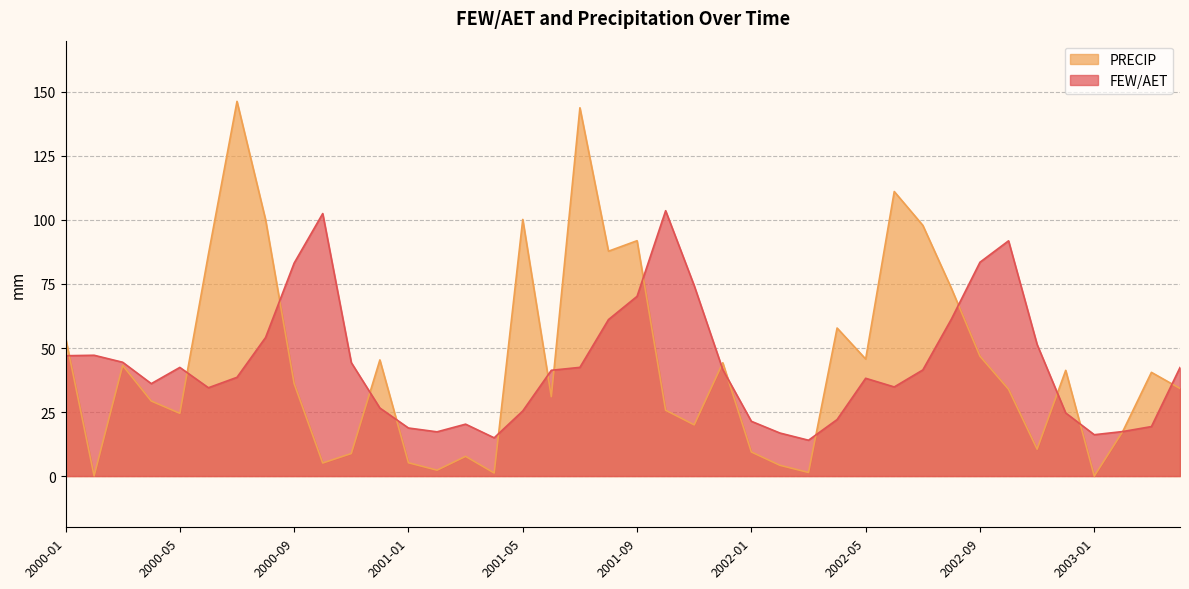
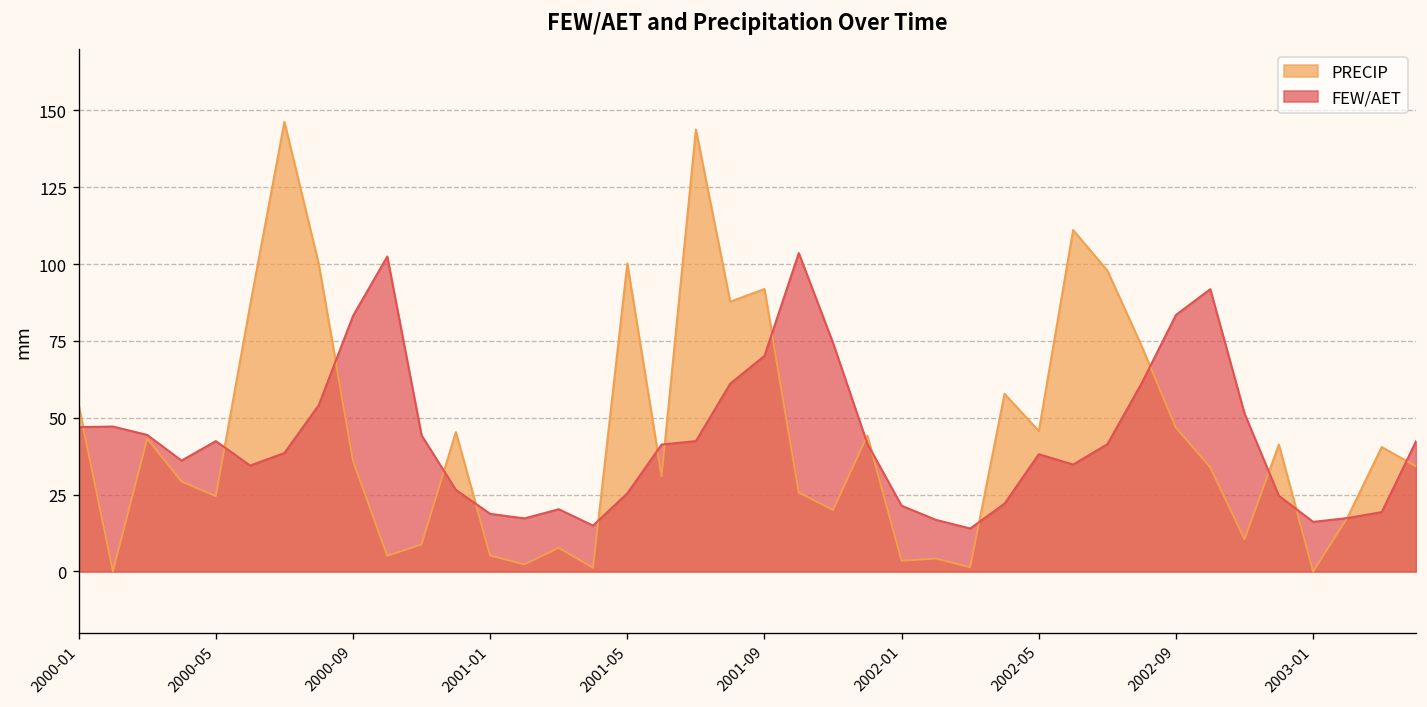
  {
    "PRECIP": {
      "2000-01": 54,
      "2000-05": 25,
      "2000-09": 36,
      "2001-01": 5,
      "2001-05": 100,
      "2001-09": 92,
-     "2002-01": 9,
+     "2002-01": 4,
      "2002-05": 46,
      "2002-09": 47,
      "2003-01": 0
    },
    "FEW/AET": {
      "2000-01": 47,
      "2000-05": 42,
      "2000-09": 83,
      "2001-01": 19,
      "2001-05": 25,
      "2001-09": 70,
      "2002-01": 21,
      "2002-05": 38,
      "2002-09": 83,
      "2003-01": 16
    }
  }
